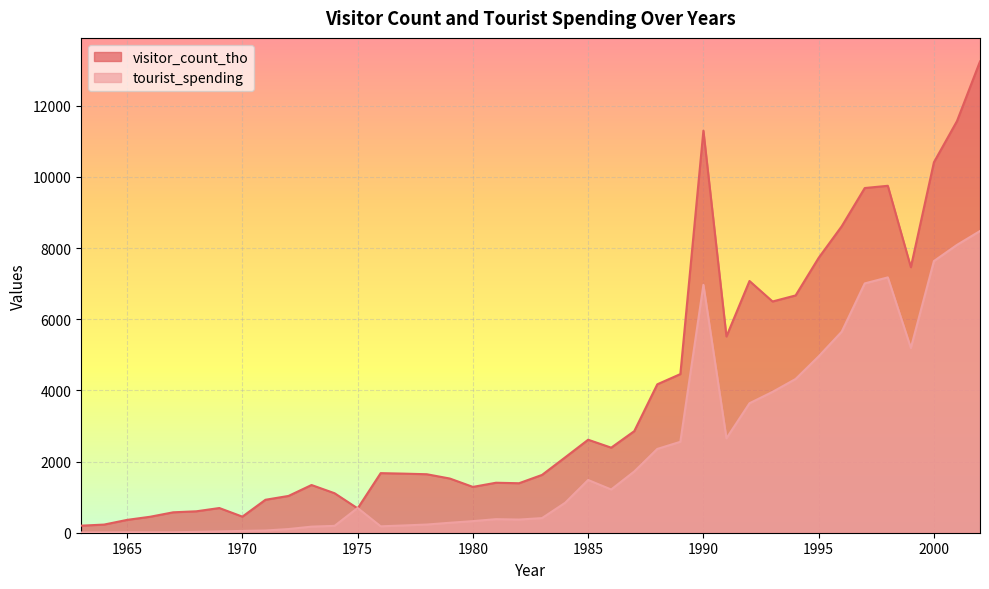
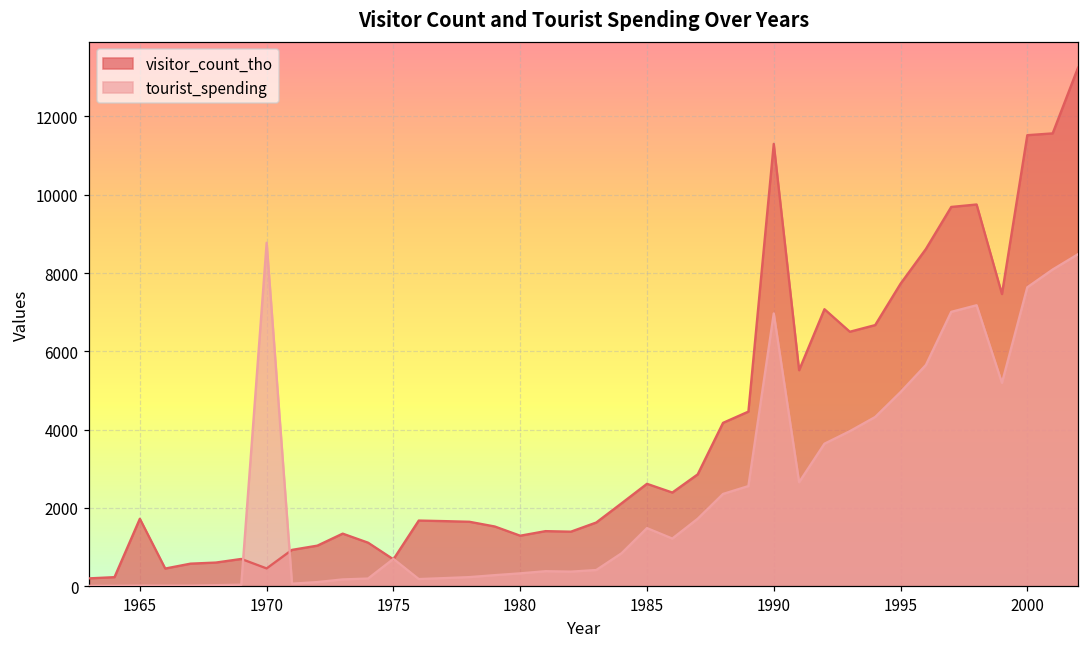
  {
    "visitor_count_tho": {
-     "1965": 400,
+     "1965": 1700,
      "1970": 500,
      "1980": 1300,
      "1985": 2600,
      "1990": 11300,
      "1995": 7700,
-     "2000": 10400
+     "2000": 11500
    },
    "tourist_spending": {
      "1965": 0,
-     "1970": 100,
+     "1970": 8800,
      "1980": 300,
      "1985": 1500,
      "1990": 7000,
      "1995": 5000,
      "2000": 7600
    }
  }
